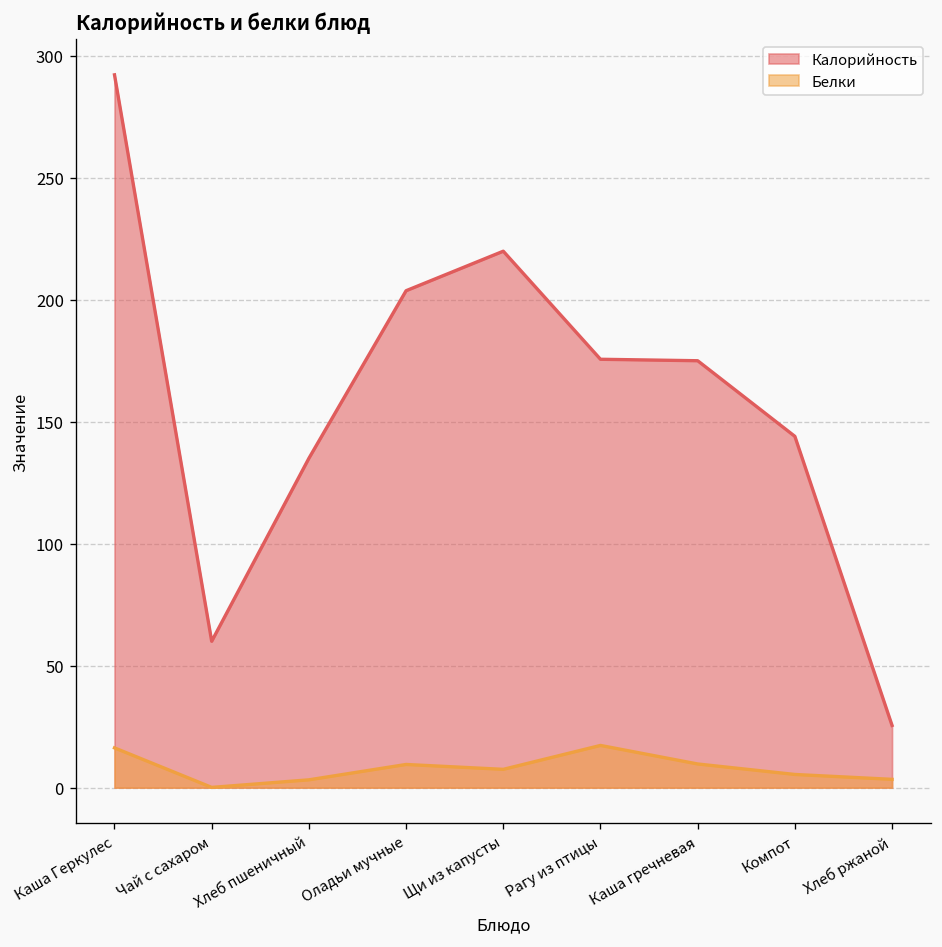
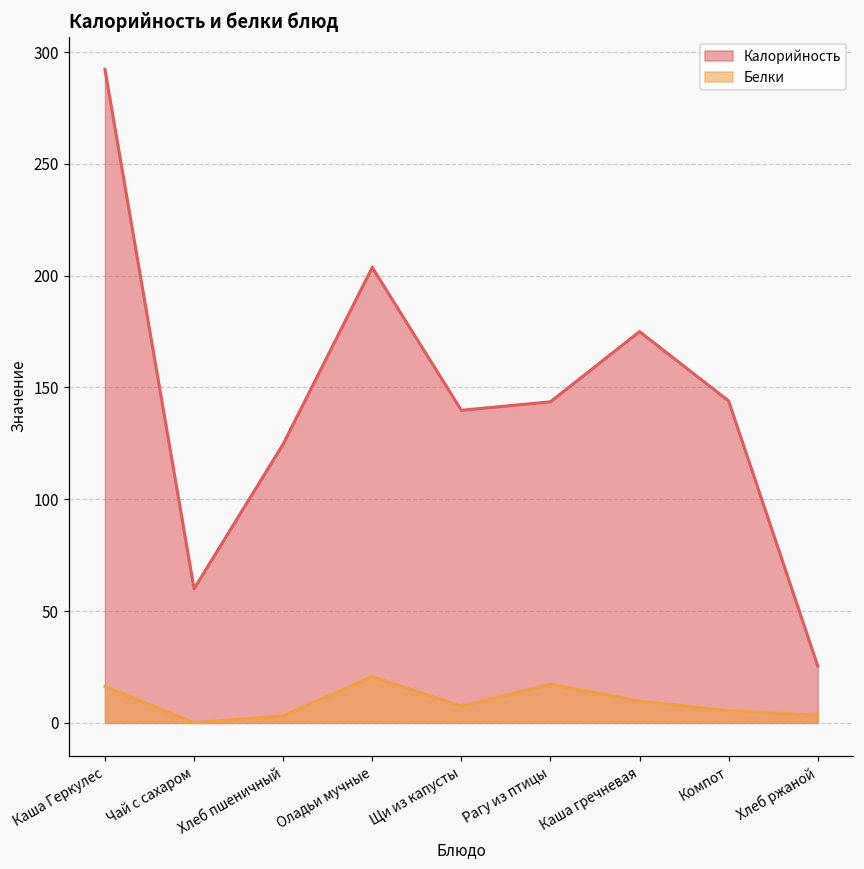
  {
    "Калорийность": {
      "Каша Геркулес": 292,
      "Чай с сахаром": 60,
-     "Хлеб пшеничный": 135,
+     "Хлеб пшеничный": 125,
      "Оладьи мучные": 204,
-     "Щи из капусты": 220,
-     "Рагу из птицы": 176,
+     "Щи из капусты": 140,
+     "Рагу из птицы": 144,
      "Каша гречневая": 175,
      "Компот": 144,
      "Хлеб ржаной": 26
    },
    "Белки": {
      "Каша Геркулес": 16,
      "Чай с сахаром": 0,
      "Хлеб пшеничный": 3,
-     "Оладьи мучные": 10,
+     "Оладьи мучные": 21,
      "Щи из капусты": 8,
      "Рагу из птицы": 17,
      "Каша гречневая": 10,
      "Компот": 5,
      "Хлеб ржаной": 3
    }
  }
